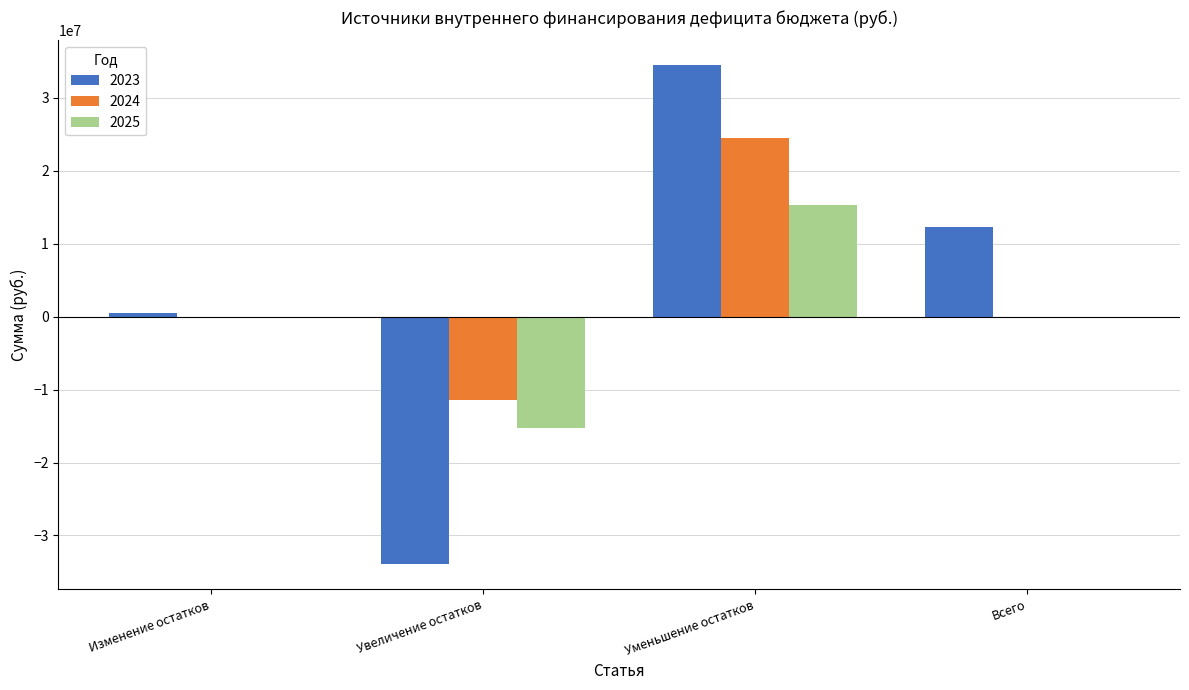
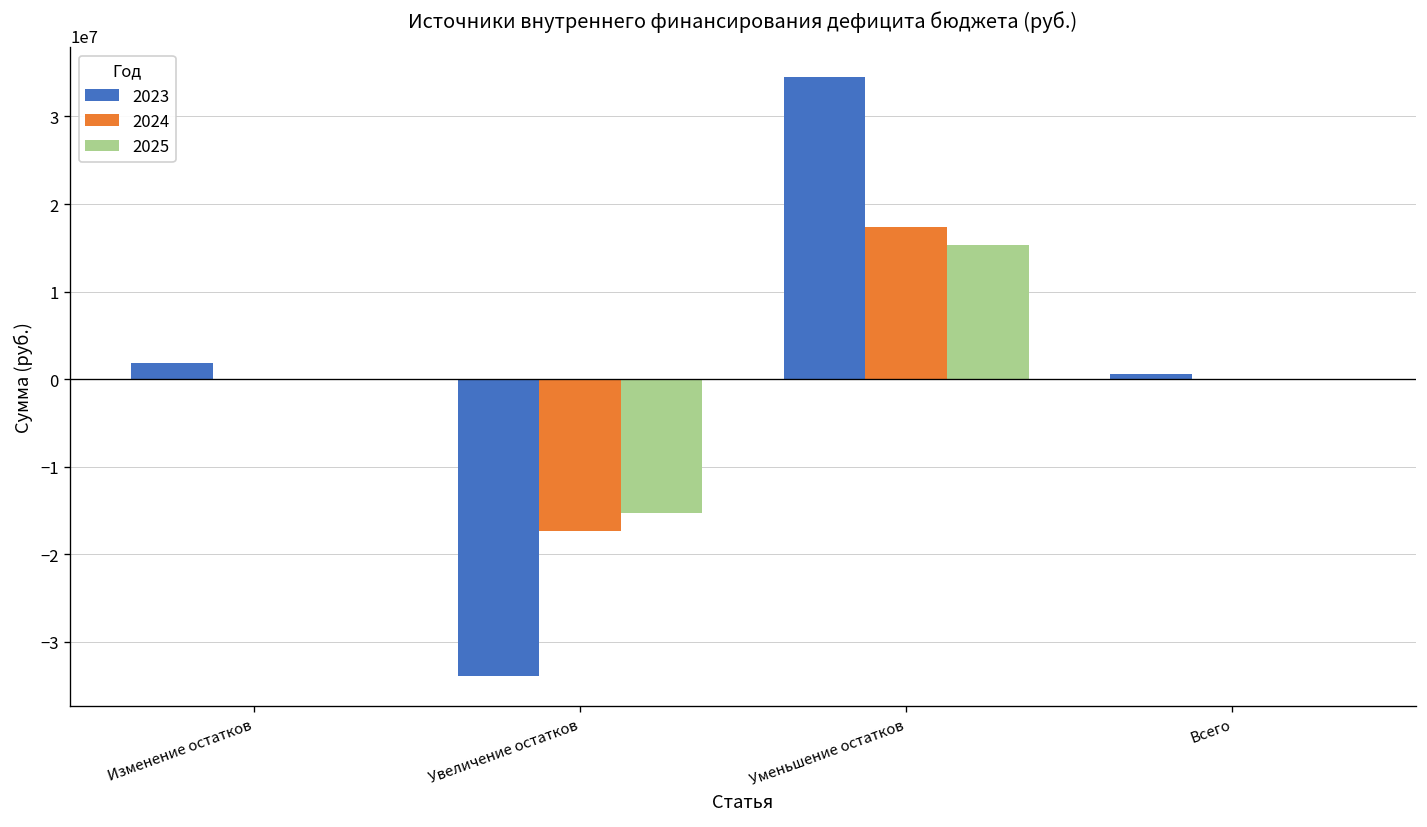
  {
    "2023": {
-     "Изменение остатков": 1000000,
+     "Изменение остатков": 2000000,
      "Увеличение остатков": -34000000,
      "Уменьшение остатков": 34000000,
-     "Всего": 12000000
+     "Всего": 1000000
    },
    "2024": {
      "Изменение остатков": 0,
-     "Увеличение остатков": -11000000,
-     "Уменьшение остатков": 25000000,
+     "Увеличение остатков": -17000000,
+     "Уменьшение остатков": 17000000,
      "Всего": 0
    },
    "2025": {
      "Изменение остатков": 0,
      "Увеличение остатков": -15000000,
      "Уменьшение остатков": 15000000,
      "Всего": 0
    }
  }
